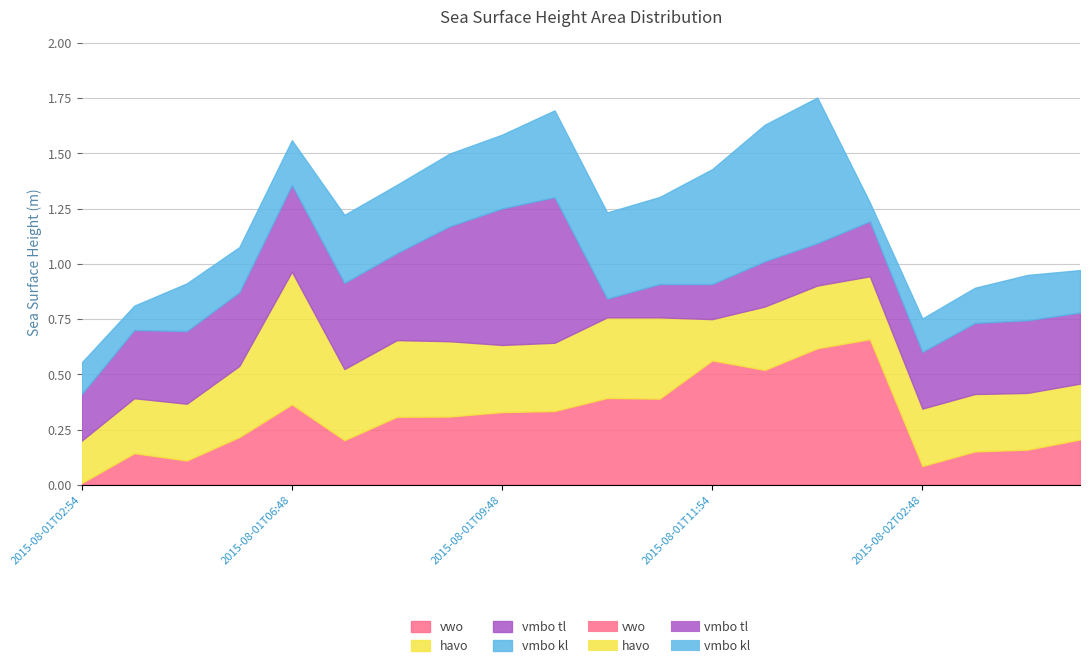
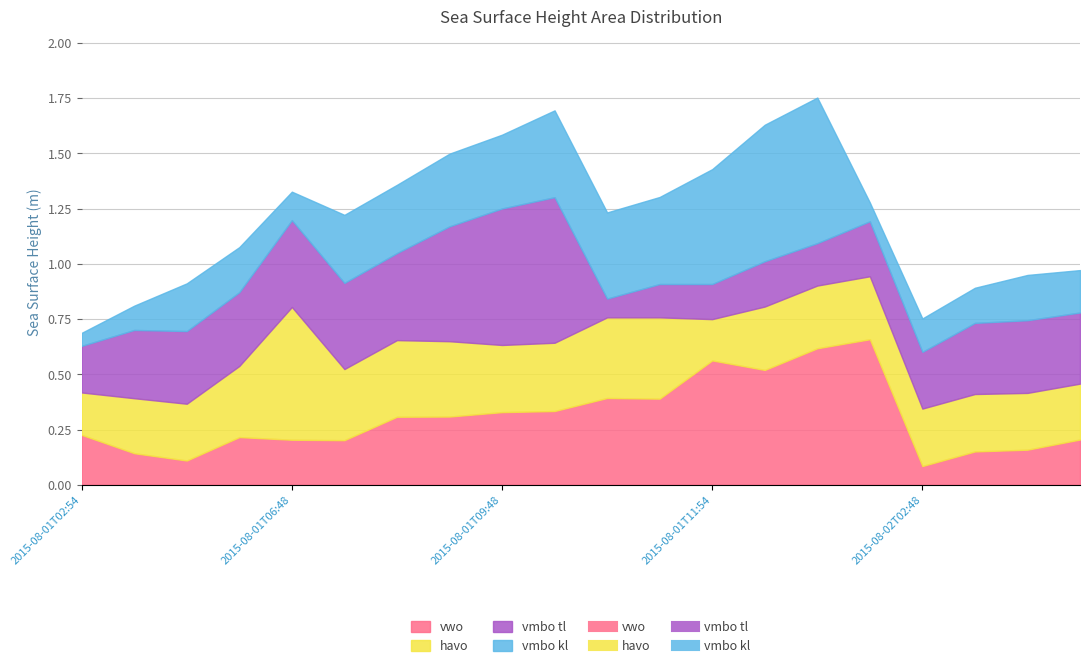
  {
    "vwo": {
-     "2015-08-01T02:54": 0.01,
-     "2015-08-01T06:48": 0.36,
+     "2015-08-01T02:54": 0.23,
+     "2015-08-01T06:48": 0.20,
      "2015-08-01T09:48": 0.33,
      "2015-08-01T11:54": 0.56,
      "2015-08-02T02:48": 0.09
    },
    "havo": {
      "2015-08-01T02:54": 0.19,
      "2015-08-01T06:48": 0.60,
      "2015-08-01T09:48": 0.30,
      "2015-08-01T11:54": 0.19,
      "2015-08-02T02:48": 0.26
    },
    "vmbo tl": {
      "2015-08-01T02:54": 0.21,
      "2015-08-01T06:48": 0.39,
      "2015-08-01T09:48": 0.62,
      "2015-08-01T11:54": 0.16,
      "2015-08-02T02:48": 0.26
    },
    "vmbo kl": {
-     "2015-08-01T02:54": 0.14,
-     "2015-08-01T06:48": 0.20,
+     "2015-08-01T02:54": 0.06,
+     "2015-08-01T06:48": 0.13,
      "2015-08-01T09:48": 0.33,
      "2015-08-01T11:54": 0.52,
      "2015-08-02T02:48": 0.15
    }
  }
